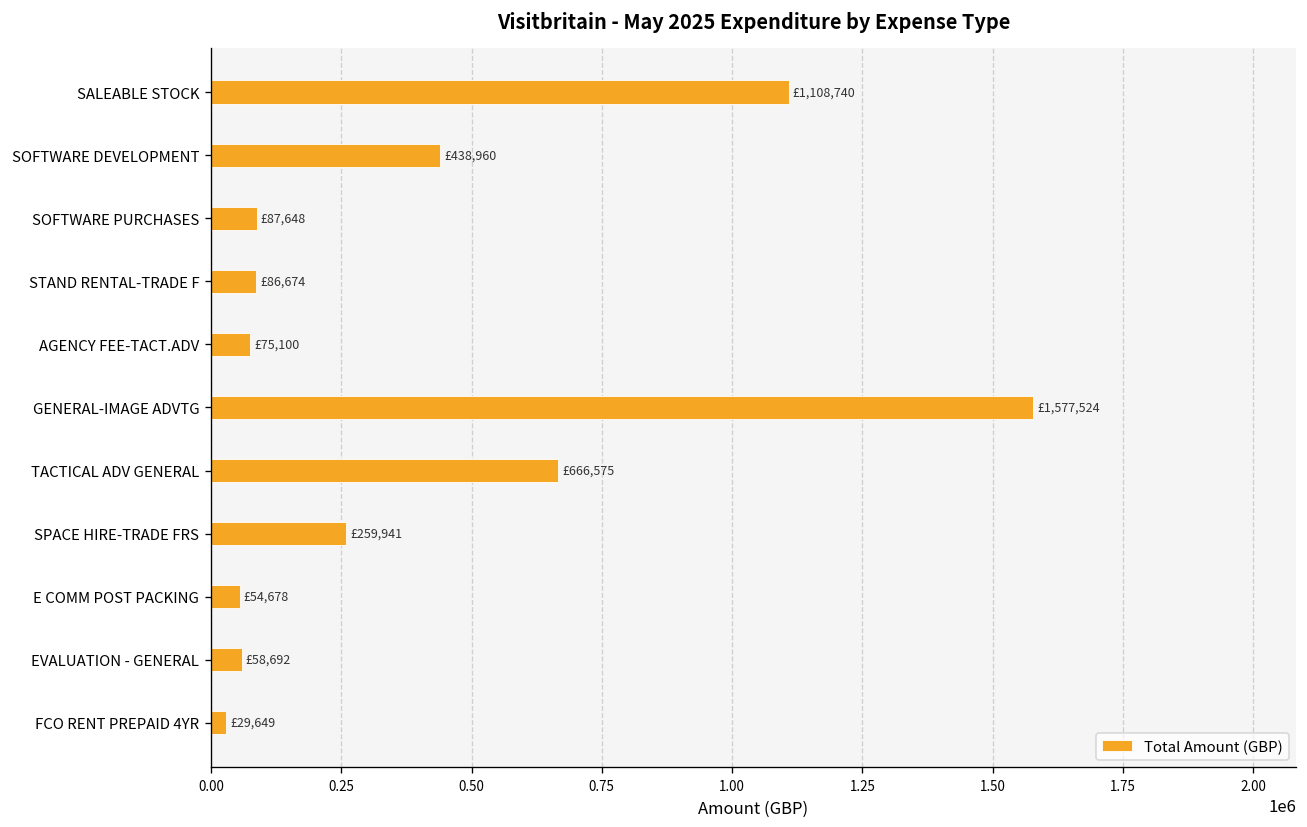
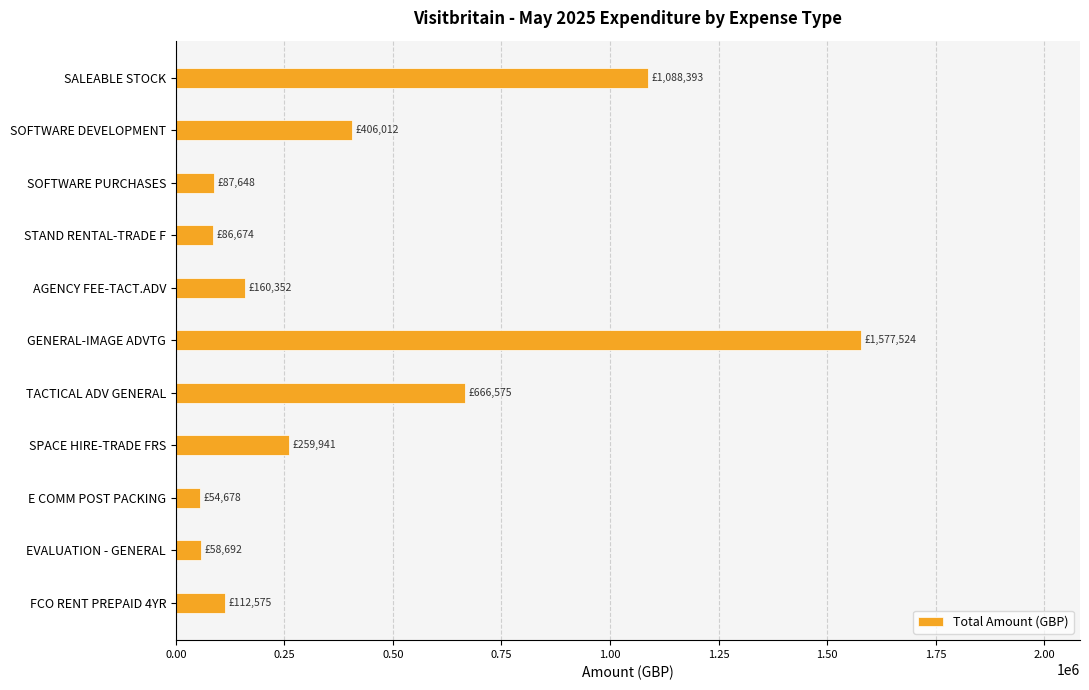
  {
-   "SALEABLE STOCK": "£1,108,740",
-   "SOFTWARE DEVELOPMENT": "£438,960",
+   "SALEABLE STOCK": "£1,088,393",
+   "SOFTWARE DEVELOPMENT": "£406,012",
    "SOFTWARE PURCHASES": "£87,648",
    "STAND RENTAL-TRADE F": "£86,674",
-   "AGENCY FEE-TACT.ADV": "£75,100",
+   "AGENCY FEE-TACT.ADV": "£160,352",
    "GENERAL-IMAGE ADVTG": "£1,577,524",
    "TACTICAL ADV GENERAL": "£666,575",
    "SPACE HIRE-TRADE FRS": "£259,941",
    "E COMM POST PACKING": "£54,678",
    "EVALUATION - GENERAL": "£58,692",
-   "FCO RENT PREPAID 4YR": "£29,649"
+   "FCO RENT PREPAID 4YR": "£112,575"
  }
